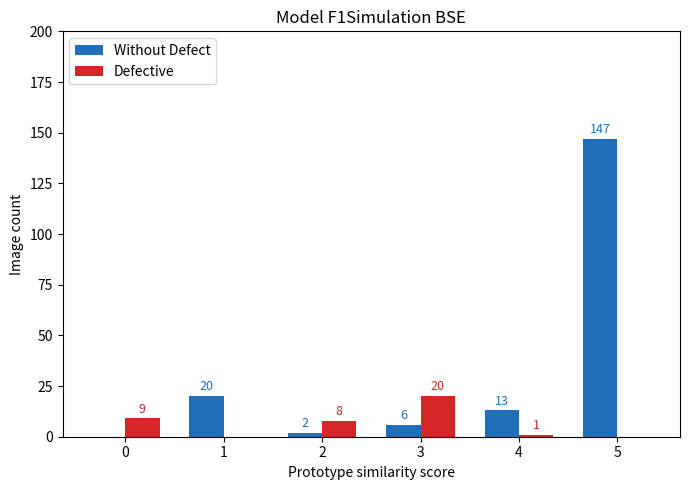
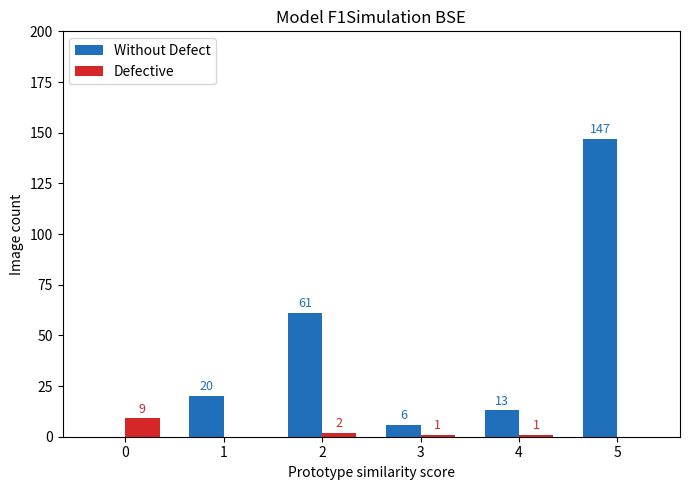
  {
    "Without Defect": {
      "1": 20,
-     "2": 2,
+     "2": 61,
      "3": 6,
      "4": 13,
      "5": 147
    },
    "Defective": {
      "0": 9,
-     "2": 8,
-     "3": 20,
+     "2": 2,
+     "3": 1,
      "4": 1
    }
  }
